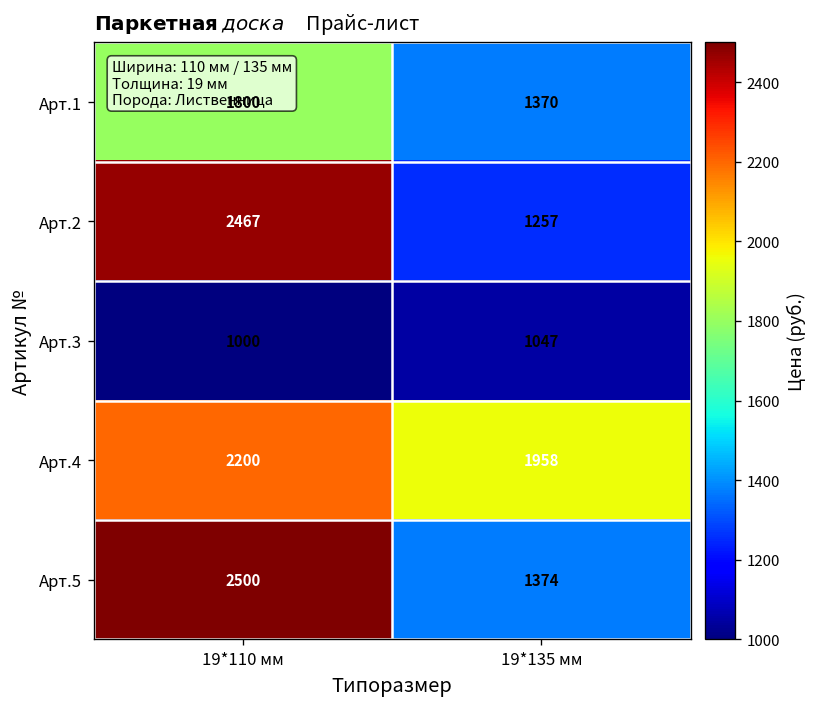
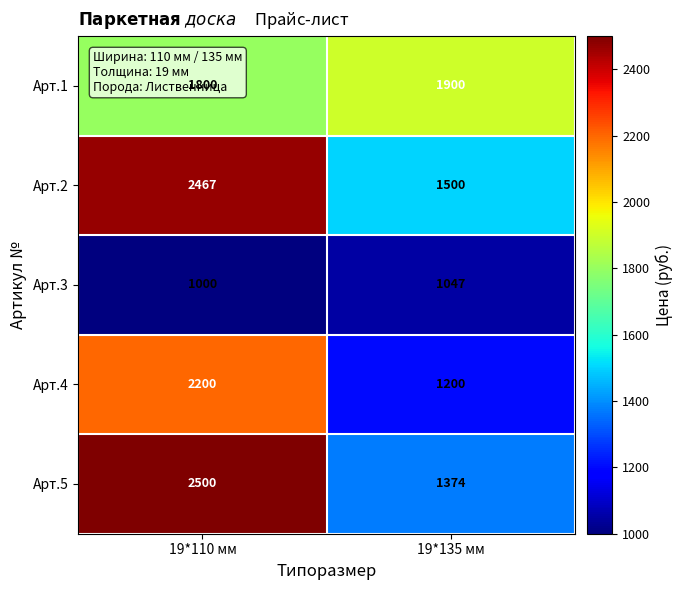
  {
    "Арт.1": {
-     "19*135 мм": 1370
+     "19*135 мм": 1900
    },
    "Арт.2": {
      "19*110 мм": 2467,
-     "19*135 мм": 1257
+     "19*135 мм": 1500
    },
    "Арт.3": {
      "19*110 мм": 1000,
      "19*135 мм": 1047
    },
    "Арт.4": {
      "19*110 мм": 2200,
-     "19*135 мм": 1958
+     "19*135 мм": 1200
    },
    "Арт.5": {
      "19*110 мм": 2500,
      "19*135 мм": 1374
    }
  }
